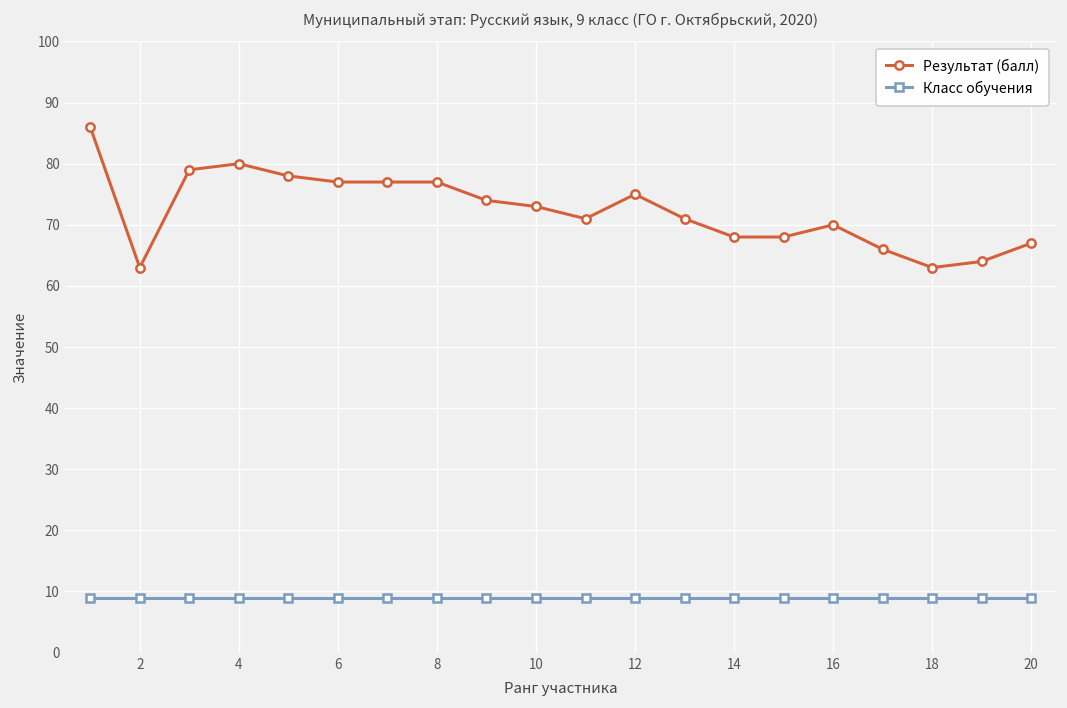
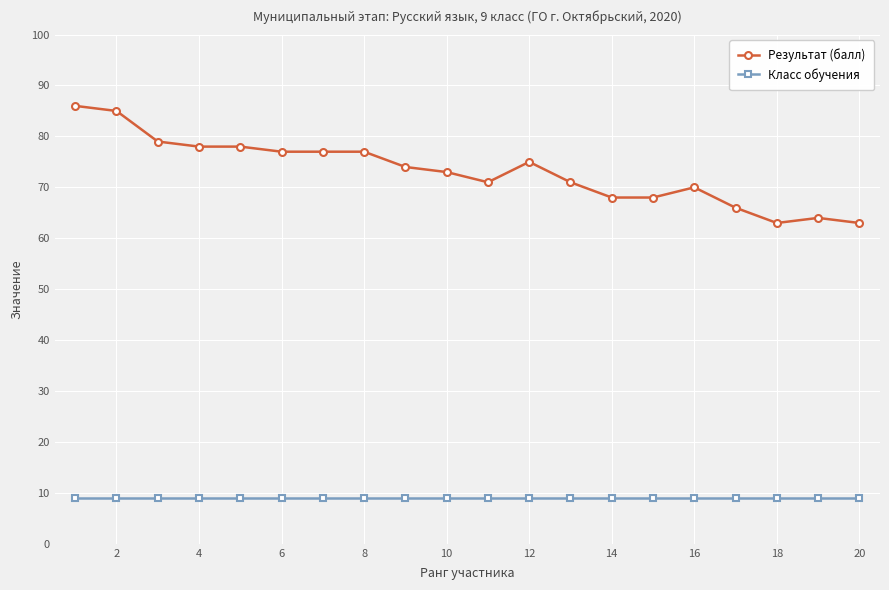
  {
    "Результат (балл)": {
-     "2": 63,
-     "4": 80,
+     "2": 85,
+     "4": 78,
      "6": 77,
      "8": 77,
      "10": 73,
      "12": 75,
      "14": 68,
      "16": 70,
      "18": 63,
-     "20": 67
+     "20": 63
    },
    "Класс обучения": {
      "2": 9,
      "4": 9,
      "6": 9,
      "8": 9,
      "10": 9,
      "12": 9,
      "14": 9,
      "16": 9,
      "18": 9,
      "20": 9
    }
  }
